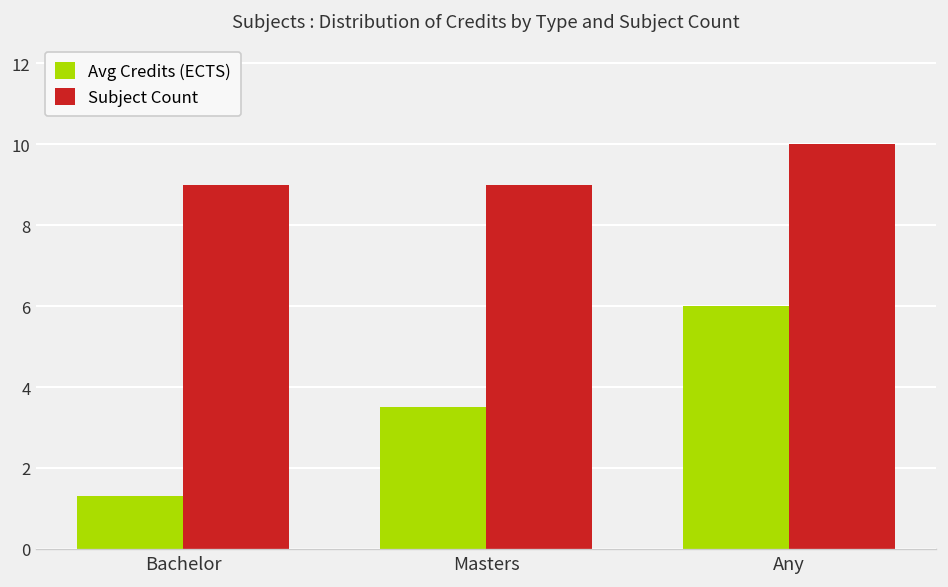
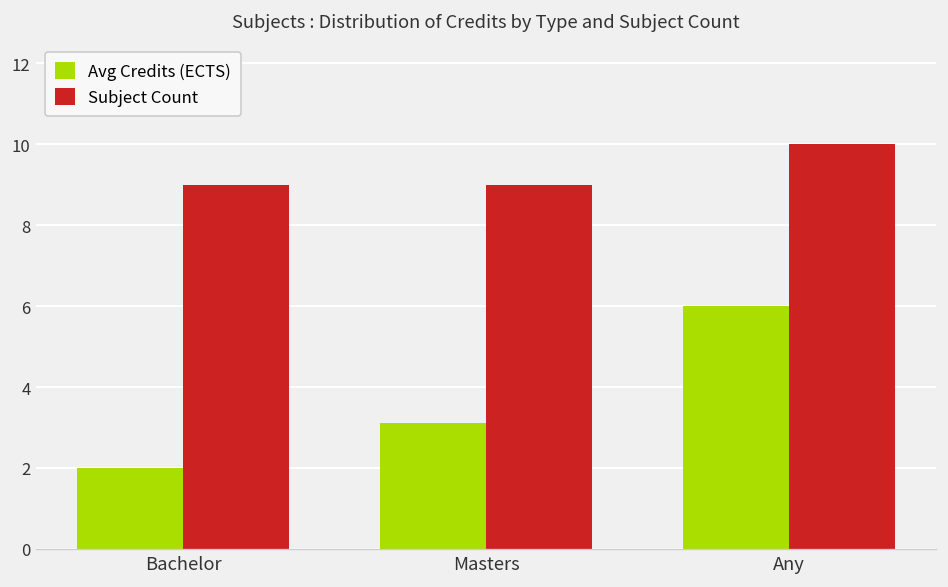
  {
    "Avg Credits (ECTS)": {
-     "Bachelor": 1.3,
-     "Masters": 3.5,
+     "Bachelor": 2.0,
+     "Masters": 3.1,
      "Any": 6.0
    },
    "Subject Count": {
      "Bachelor": 9.0,
      "Masters": 9.0,
      "Any": 10.0
    }
  }
